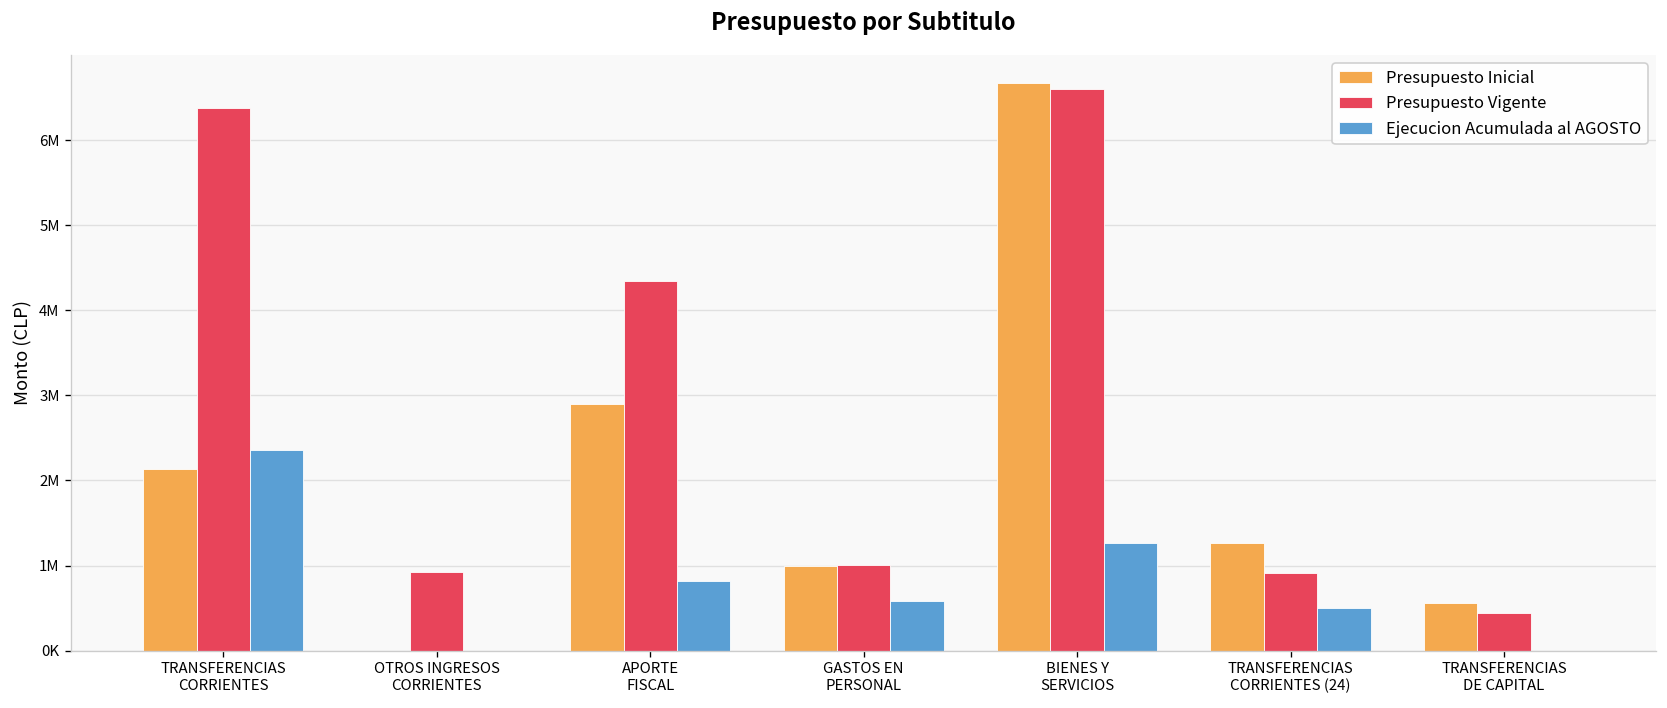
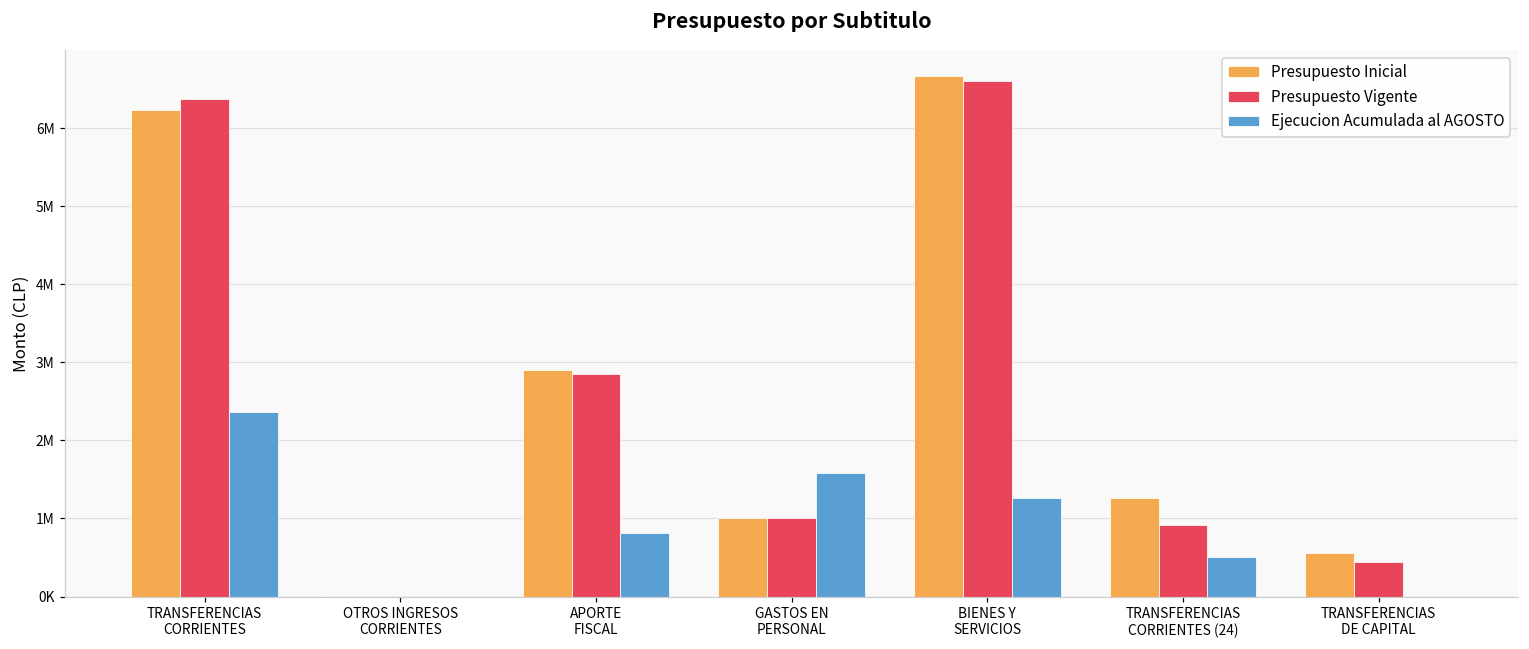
  {
    "Presupuesto Inicial": {
-     "TRANSFERENCIAS CORRIENTES": 2100000,
+     "TRANSFERENCIAS CORRIENTES": 6200000,
      "APORTE FISCAL": 2900000,
      "GASTOS EN PERSONAL": 1000000,
      "BIENES Y SERVICIOS": 6700000,
      "TRANSFERENCIAS CORRIENTES (24)": 1300000,
      "TRANSFERENCIAS DE CAPITAL": 600000
    },
    "Presupuesto Vigente": {
      "TRANSFERENCIAS CORRIENTES": 6400000,
-     "OTROS INGRESOS CORRIENTES": 900000,
-     "APORTE FISCAL": 4300000,
+     "OTROS INGRESOS CORRIENTES": 0,
+     "APORTE FISCAL": 2800000,
      "GASTOS EN PERSONAL": 1000000,
      "BIENES Y SERVICIOS": 6600000,
      "TRANSFERENCIAS CORRIENTES (24)": 900000,
      "TRANSFERENCIAS DE CAPITAL": 400000
    },
    "Ejecucion Acumulada al AGOSTO": {
      "TRANSFERENCIAS CORRIENTES": 2400000,
      "APORTE FISCAL": 800000,
-     "GASTOS EN PERSONAL": 600000,
+     "GASTOS EN PERSONAL": 1600000,
      "BIENES Y SERVICIOS": 1300000,
      "TRANSFERENCIAS CORRIENTES (24)": 500000,
      "TRANSFERENCIAS DE CAPITAL": 0
    }
  }
